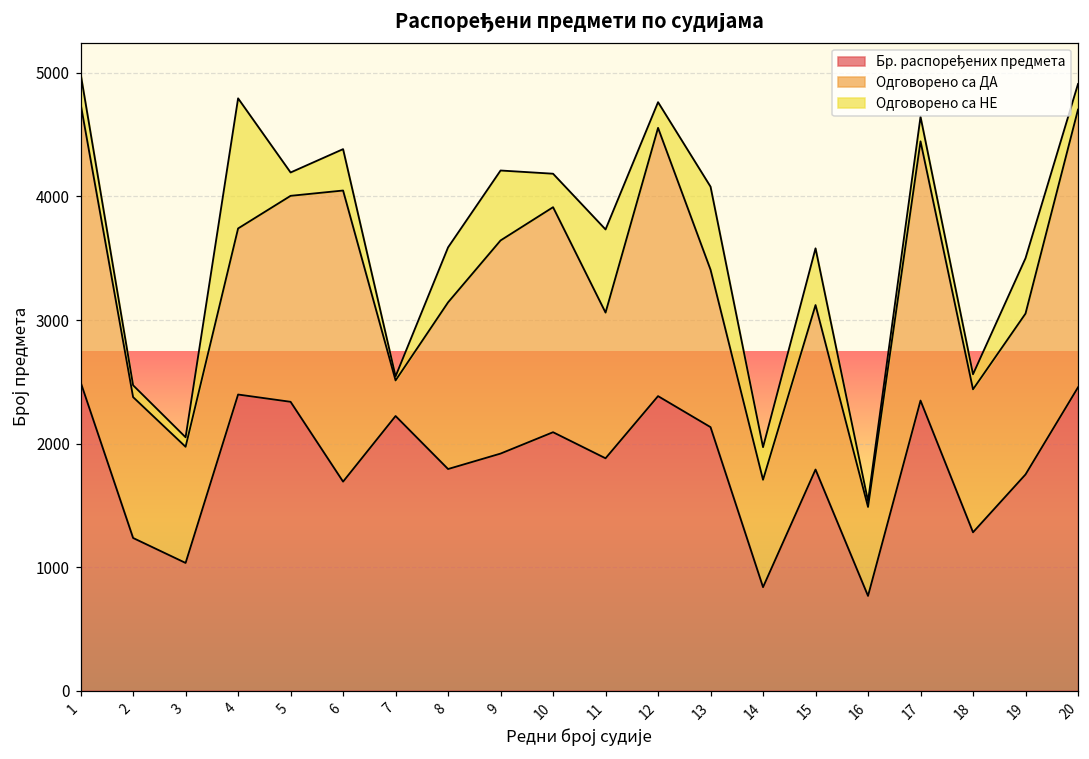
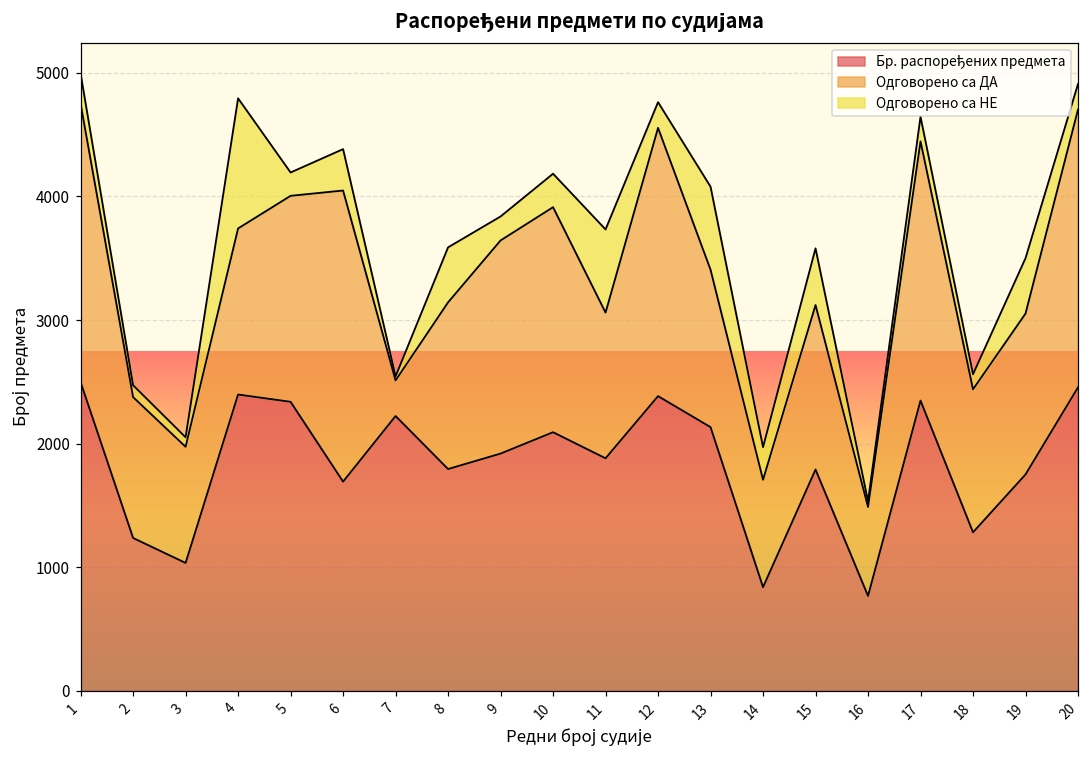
  {
    "Бр. распоређених предмета": {
      "1": 2500,
      "2": 1240,
      "3": 1030,
      "4": 2400,
      "5": 2340,
      "6": 1690,
      "7": 2220,
      "8": 1790,
      "9": 1920,
      "10": 2090,
      "11": 1880,
      "12": 2380,
      "13": 2130,
      "14": 840,
      "15": 1790,
      "16": 770,
      "17": 2350,
      "18": 1280,
      "19": 1750,
      "20": 2460
    },
    "Одговорено са ДА": {
      "1": 2250,
      "2": 1140,
      "3": 940,
      "4": 1340,
      "5": 1670,
      "6": 2360,
      "7": 290,
      "8": 1350,
      "9": 1730,
      "10": 1820,
      "11": 1180,
      "12": 2170,
      "13": 1270,
      "14": 870,
      "15": 1330,
      "16": 720,
      "17": 2100,
      "18": 1160,
      "19": 1300,
      "20": 2250
    },
    "Одговорено са НЕ": {
      "1": 240,
      "2": 100,
      "3": 80,
      "4": 1050,
      "5": 190,
      "6": 340,
      "7": 30,
      "8": 450,
-     "9": 570,
+     "9": 190,
      "10": 270,
      "11": 670,
      "12": 210,
      "13": 670,
      "14": 260,
      "15": 460,
      "16": 50,
      "18": 120,
      "19": 450,
      "20": 210
    }
  }
